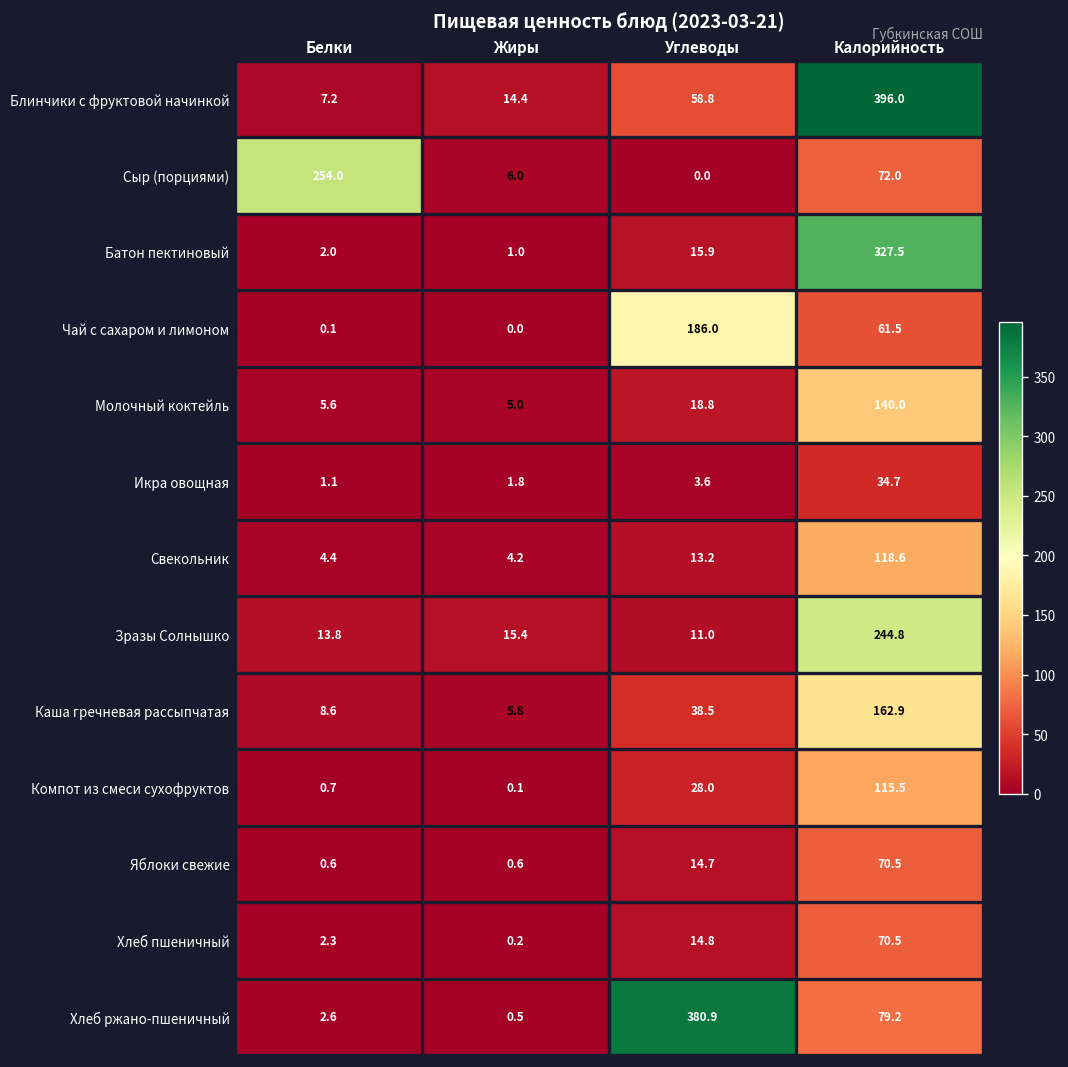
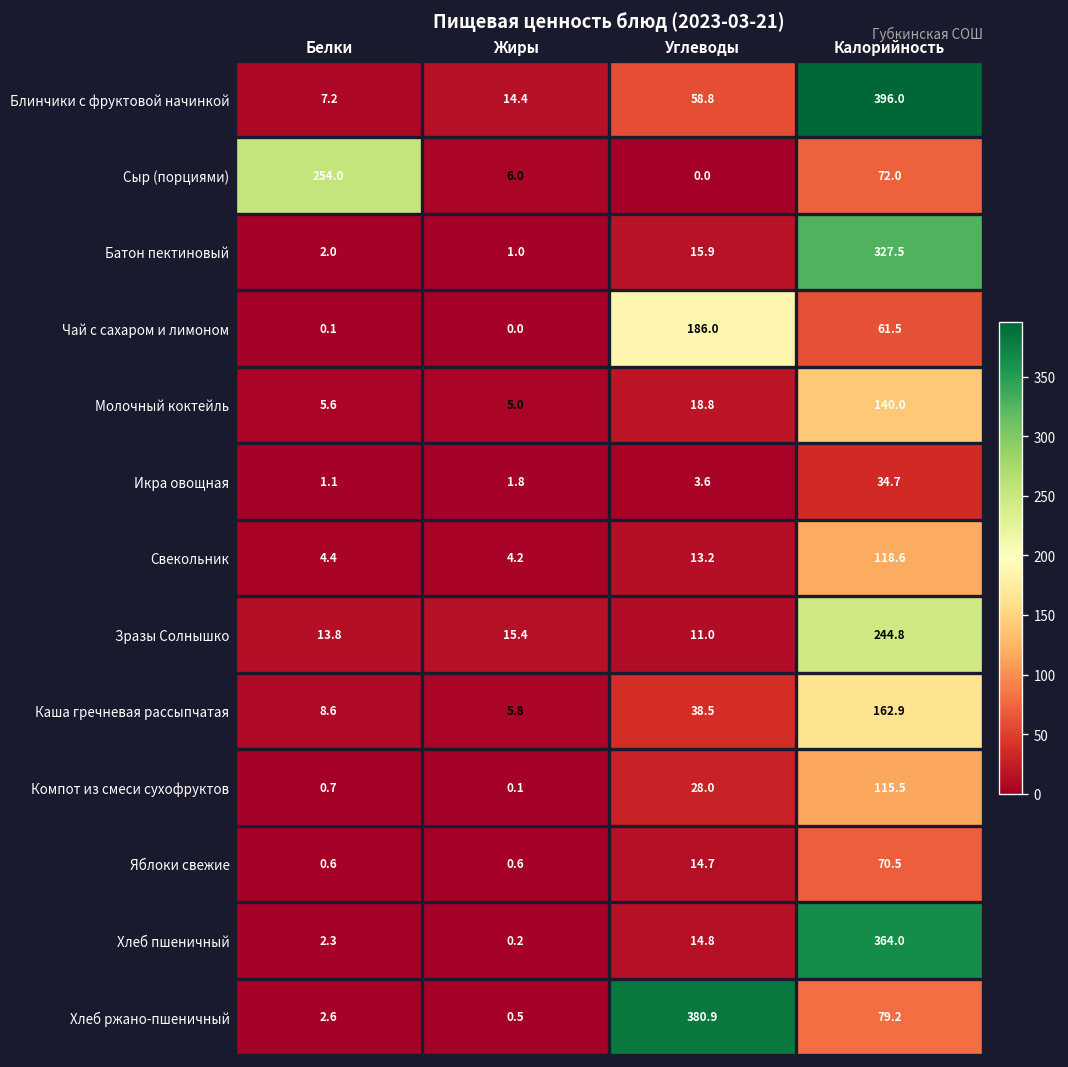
  {
    "Блинчики с фруктовой начинкой": {
      "Белки": 7.2,
      "Жиры": 14.4,
      "Углеводы": 58.8,
      "Калорийность": 396.0
    },
    "Сыр (порциями)": {
      "Белки": 254.0,
      "Жиры": 6.0,
      "Углеводы": 0.0,
      "Калорийность": 72.0
    },
    "Батон пектиновый": {
      "Белки": 2.0,
      "Жиры": 1.0,
      "Углеводы": 15.9,
      "Калорийность": 327.5
    },
    "Чай с сахаром и лимоном": {
      "Белки": 0.1,
      "Жиры": 0.0,
      "Углеводы": 186.0,
      "Калорийность": 61.5
    },
    "Молочный коктейль": {
      "Белки": 5.6,
      "Жиры": 5.0,
      "Углеводы": 18.8,
      "Калорийность": 140.0
    },
    "Икра овощная": {
      "Белки": 1.1,
      "Жиры": 1.8,
      "Углеводы": 3.6,
      "Калорийность": 34.7
    },
    "Свекольник": {
      "Белки": 4.4,
      "Жиры": 4.2,
      "Углеводы": 13.2,
      "Калорийность": 118.6
    },
    "Зразы Солнышко": {
      "Белки": 13.8,
      "Жиры": 15.4,
      "Углеводы": 11.0,
      "Калорийность": 244.8
    },
    "Каша гречневая рассыпчатая": {
      "Белки": 8.6,
      "Жиры": 5.8,
      "Углеводы": 38.5,
      "Калорийность": 162.9
    },
    "Компот из смеси сухофруктов": {
      "Белки": 0.7,
      "Жиры": 0.1,
      "Углеводы": 28.0,
      "Калорийность": 115.5
    },
    "Яблоки свежие": {
      "Белки": 0.6,
      "Жиры": 0.6,
      "Углеводы": 14.7,
      "Калорийность": 70.5
    },
    "Хлеб пшеничный": {
      "Белки": 2.3,
      "Жиры": 0.2,
      "Углеводы": 14.8,
-     "Калорийность": 70.5
+     "Калорийность": 364.0
    },
    "Хлеб ржано-пшеничный": {
      "Белки": 2.6,
      "Жиры": 0.5,
      "Углеводы": 380.9,
      "Калорийность": 79.2
    }
  }
